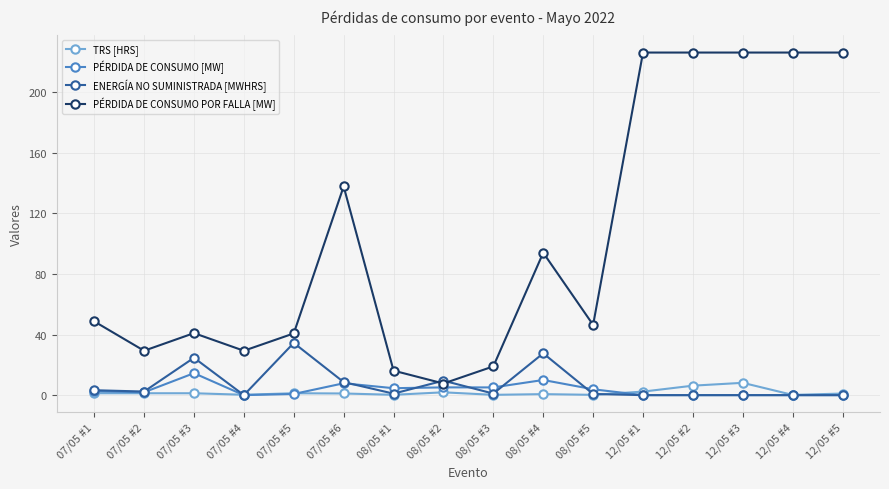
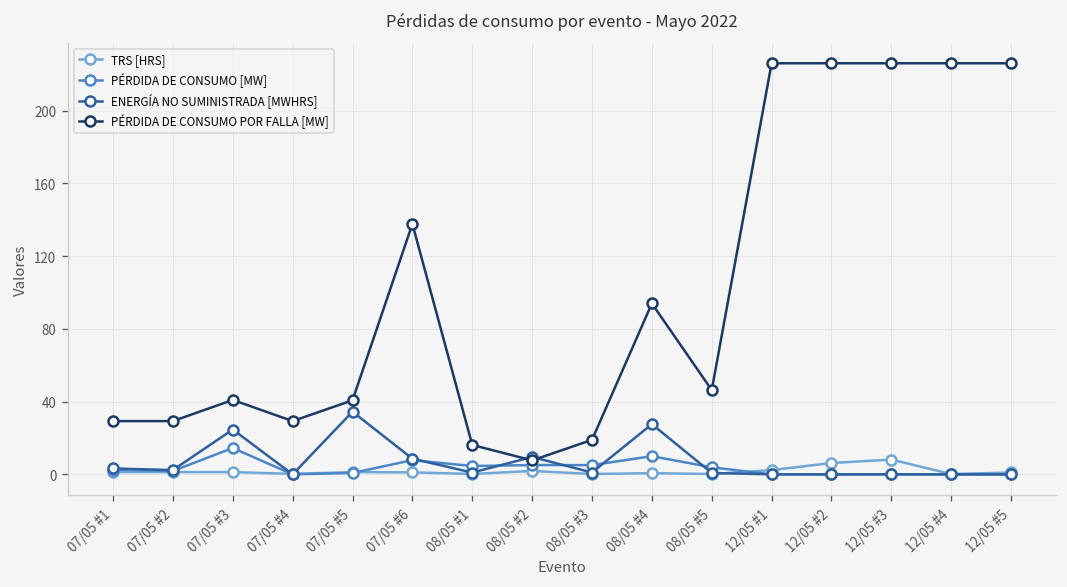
  {
    "ENERGÍA NO SUMINISTRADA [MWHRS]": {
      "07/05 #3": 25,
      "07/05 #5": 34,
      "08/05 #2": 10,
      "08/05 #4": 28
    },
    "PÉRDIDA DE CONSUMO POR FALLA [MW]": {
-     "07/05 #1": 49,
+     "07/05 #1": 29,
      "07/05 #2": 29,
      "07/05 #3": 41,
      "07/05 #4": 29,
      "07/05 #5": 41,
      "07/05 #6": 138,
      "08/05 #1": 16,
      "08/05 #2": 8,
      "08/05 #3": 19,
      "08/05 #4": 94,
      "08/05 #5": 46,
      "12/05 #1": 226,
      "12/05 #2": 226,
      "12/05 #3": 226,
      "12/05 #4": 226,
      "12/05 #5": 226
    }
  }
